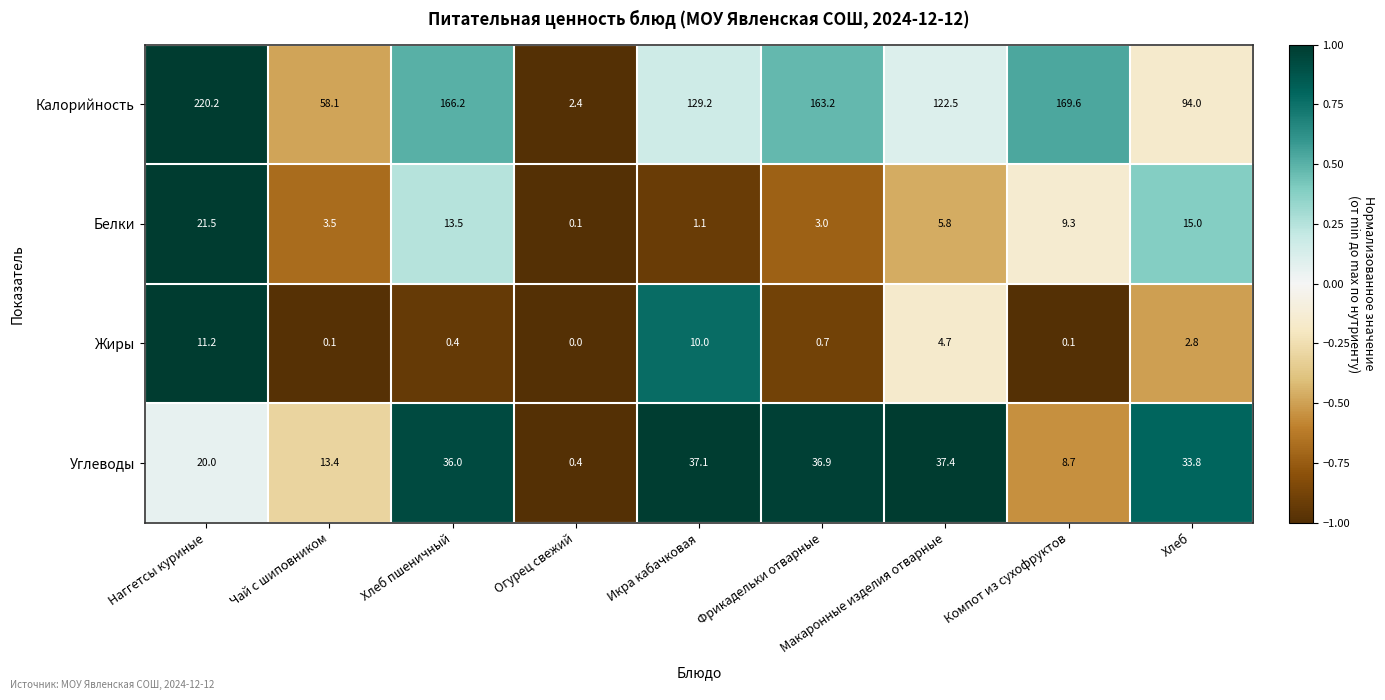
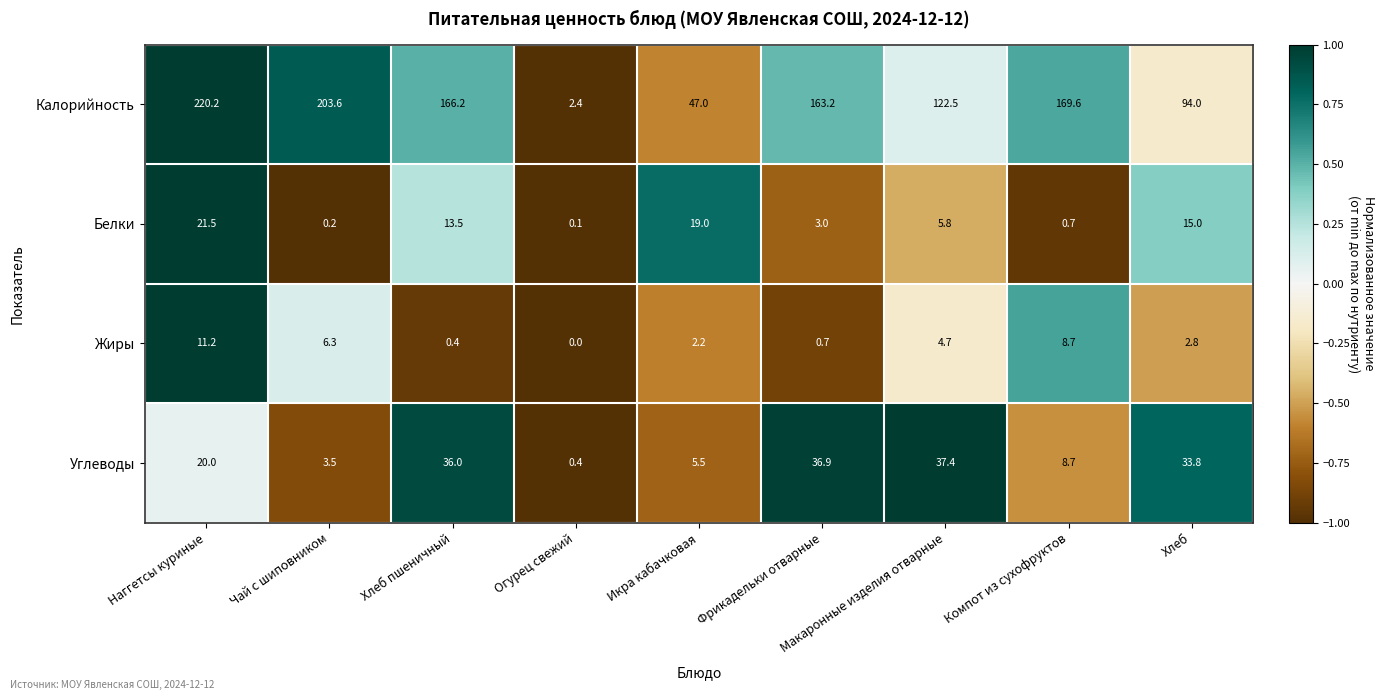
  {
    "Калорийность": {
      "Наггетсы куриные": 220.2,
-     "Чай с шиповником": 58.1,
+     "Чай с шиповником": 203.6,
      "Хлеб пшеничный": 166.2,
      "Огурец свежий": 2.4,
-     "Икра кабачковая": 129.2,
+     "Икра кабачковая": 47.0,
      "Фрикадельки отварные": 163.2,
      "Макаронные изделия отварные": 122.5,
      "Компот из сухофруктов": 169.6,
      "Хлеб": 94.0
    },
    "Белки": {
      "Наггетсы куриные": 21.5,
-     "Чай с шиповником": 3.5,
+     "Чай с шиповником": 0.2,
      "Хлеб пшеничный": 13.5,
      "Огурец свежий": 0.1,
-     "Икра кабачковая": 1.1,
+     "Икра кабачковая": 19.0,
      "Фрикадельки отварные": 3.0,
      "Макаронные изделия отварные": 5.8,
-     "Компот из сухофруктов": 9.3,
+     "Компот из сухофруктов": 0.7,
      "Хлеб": 15.0
    },
    "Жиры": {
      "Наггетсы куриные": 11.2,
-     "Чай с шиповником": 0.1,
+     "Чай с шиповником": 6.3,
      "Хлеб пшеничный": 0.4,
      "Огурец свежий": 0.0,
-     "Икра кабачковая": 10.0,
+     "Икра кабачковая": 2.2,
      "Фрикадельки отварные": 0.7,
      "Макаронные изделия отварные": 4.7,
-     "Компот из сухофруктов": 0.1,
+     "Компот из сухофруктов": 8.7,
      "Хлеб": 2.8
    },
    "Углеводы": {
      "Наггетсы куриные": 20.0,
-     "Чай с шиповником": 13.4,
+     "Чай с шиповником": 3.5,
      "Хлеб пшеничный": 36.0,
      "Огурец свежий": 0.4,
-     "Икра кабачковая": 37.1,
+     "Икра кабачковая": 5.5,
      "Фрикадельки отварные": 36.9,
      "Макаронные изделия отварные": 37.4,
      "Компот из сухофруктов": 8.7,
      "Хлеб": 33.8
    }
  }
